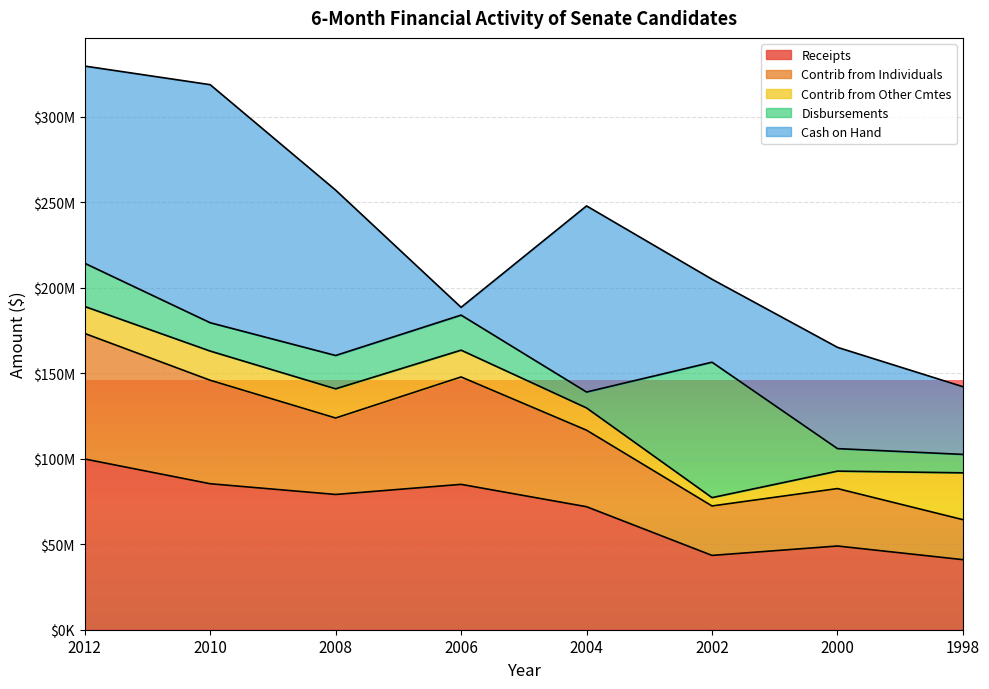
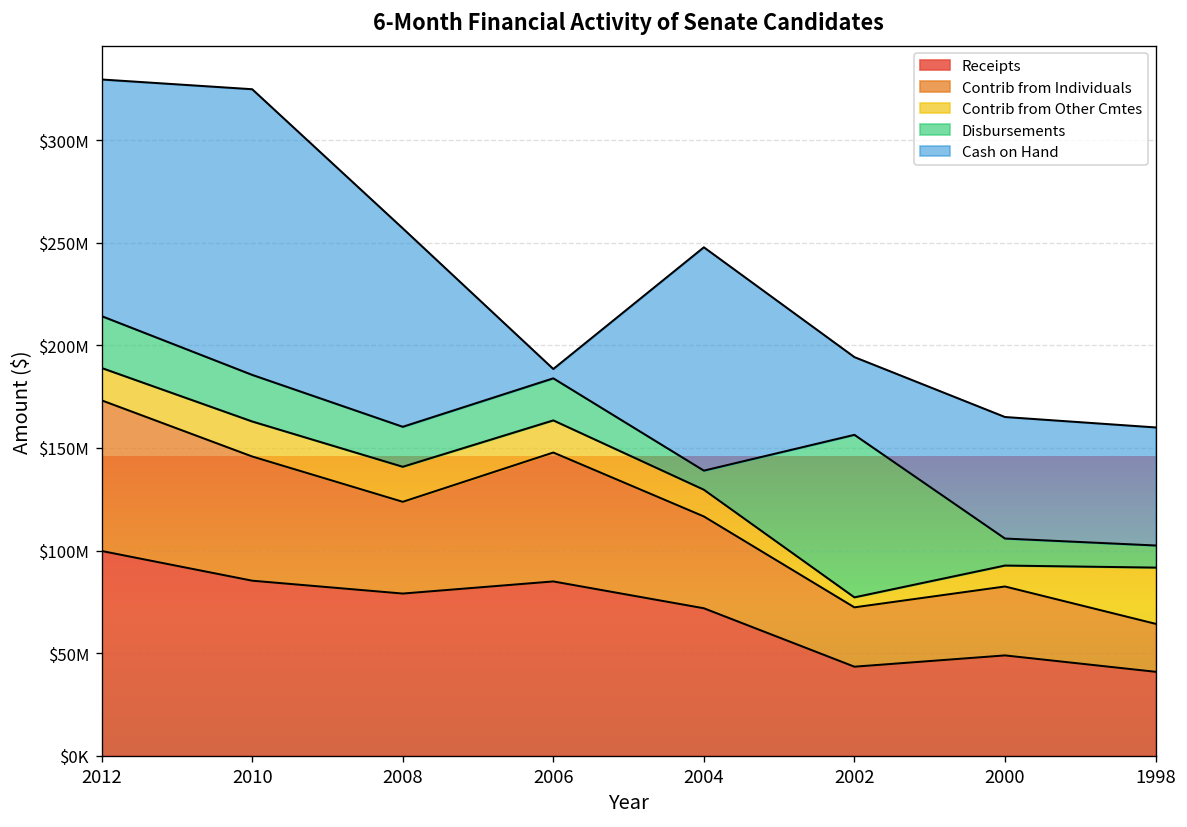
  {
    "Contrib from Other Cmtes": {
      "2012": "$16000000",
      "2010": "$17000000",
      "2008": "$17000000",
      "2006": "$16000000",
      "2004": "$13000000",
      "2002": "$5000000",
      "2000": "$10000000",
      "1998": "$27000000"
    },
    "Disbursements": {
      "2012": "$25000000",
-     "2010": "$17000000",
+     "2010": "$23000000",
      "2008": "$19000000",
      "2006": "$20000000",
      "2004": "$9000000",
      "2002": "$79000000",
      "2000": "$13000000",
      "1998": "$11000000"
    },
    "Cash on Hand": {
      "2012": "$115000000",
      "2010": "$139000000",
      "2008": "$97000000",
      "2006": "$5000000",
      "2004": "$109000000",
-     "2002": "$48000000",
+     "2002": "$38000000",
      "2000": "$59000000",
-     "1998": "$40000000"
+     "1998": "$58000000"
    }
  }
